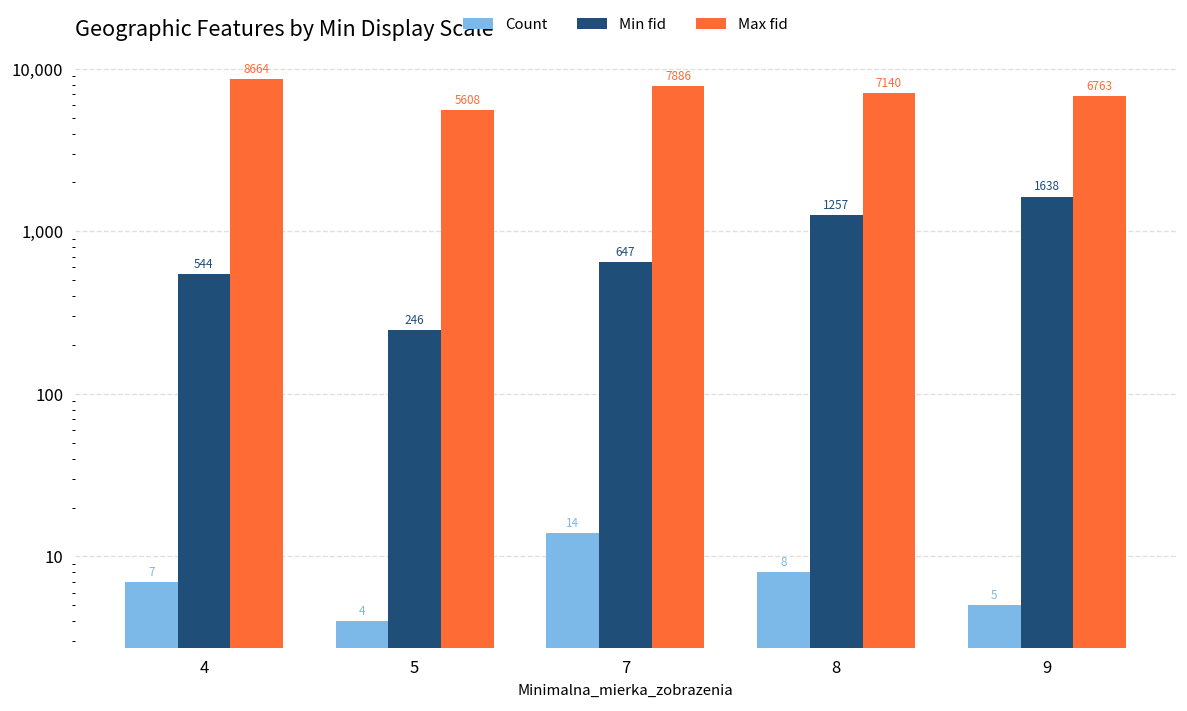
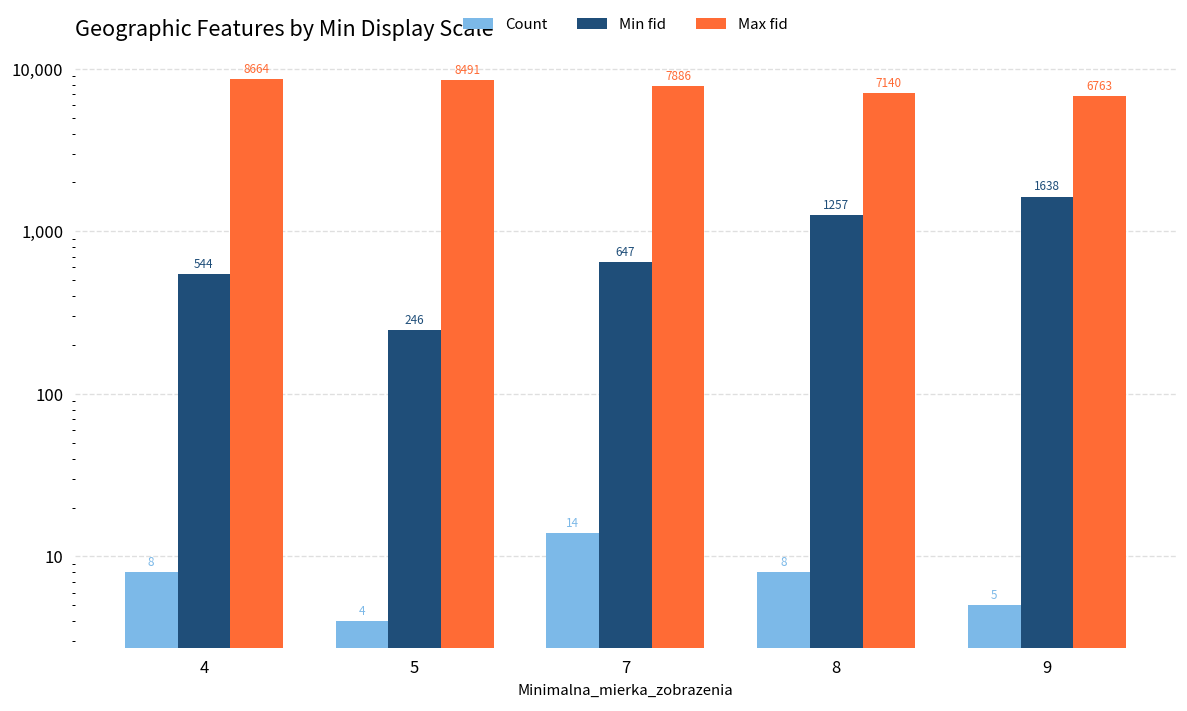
  {
    "Count": {
-     "4": 7,
+     "4": 8,
      "5": 4,
      "7": 14,
      "8": 8,
      "9": 5
    },
    "Min fid": {
      "4": 544,
      "5": 246,
      "7": 647,
      "8": 1257,
      "9": 1638
    },
    "Max fid": {
      "4": 8664,
-     "5": 5608,
+     "5": 8491,
      "7": 7886,
      "8": 7140,
      "9": 6763
    }
  }
